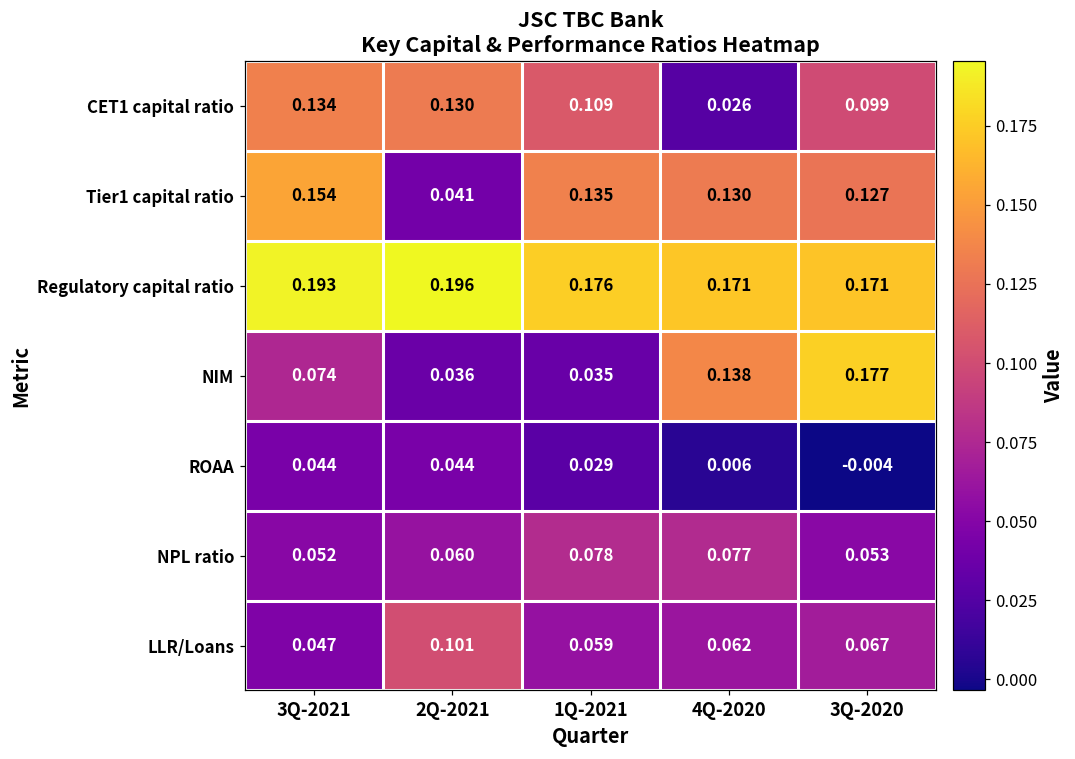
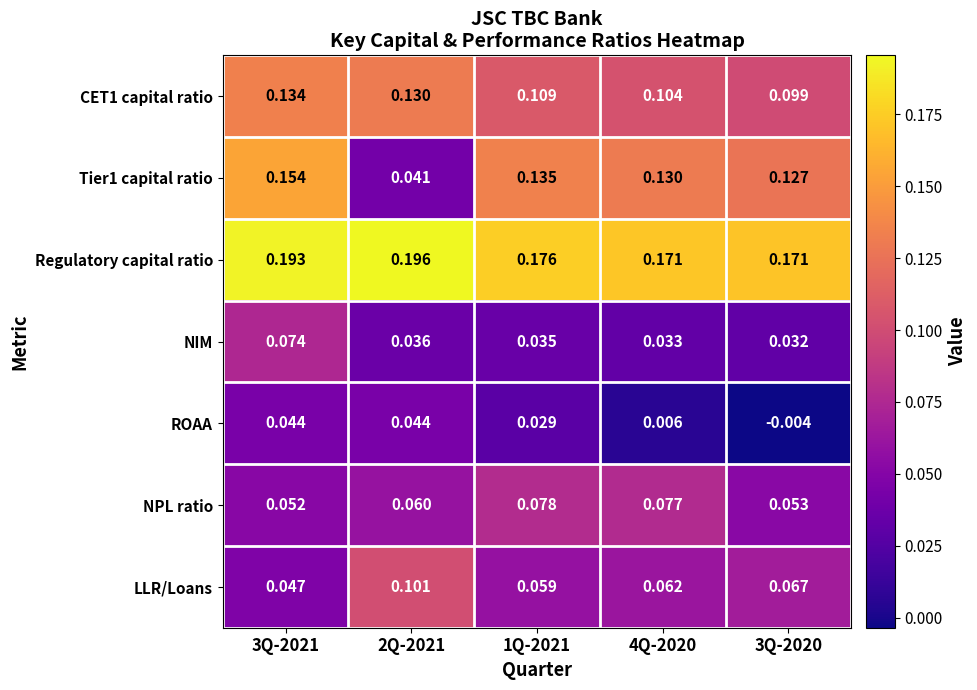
  {
    "CET1 capital ratio": {
      "3Q-2021": 0.134,
      "2Q-2021": 0.130,
      "1Q-2021": 0.109,
-     "4Q-2020": 0.026,
+     "4Q-2020": 0.104,
      "3Q-2020": 0.099
    },
    "Tier1 capital ratio": {
      "3Q-2021": 0.154,
      "2Q-2021": 0.041,
      "1Q-2021": 0.135,
      "4Q-2020": 0.130,
      "3Q-2020": 0.127
    },
    "Regulatory capital ratio": {
      "3Q-2021": 0.193,
      "2Q-2021": 0.196,
      "1Q-2021": 0.176,
      "4Q-2020": 0.171,
      "3Q-2020": 0.171
    },
    "NIM": {
      "3Q-2021": 0.074,
      "2Q-2021": 0.036,
      "1Q-2021": 0.035,
-     "4Q-2020": 0.138,
-     "3Q-2020": 0.177
+     "4Q-2020": 0.033,
+     "3Q-2020": 0.032
    },
    "ROAA": {
      "3Q-2021": 0.044,
      "2Q-2021": 0.044,
      "1Q-2021": 0.029,
      "4Q-2020": 0.006,
      "3Q-2020": -0.004
    },
    "NPL ratio": {
      "3Q-2021": 0.052,
      "2Q-2021": 0.060,
      "1Q-2021": 0.078,
      "4Q-2020": 0.077,
      "3Q-2020": 0.053
    },
    "LLR/Loans": {
      "3Q-2021": 0.047,
      "2Q-2021": 0.101,
      "1Q-2021": 0.059,
      "4Q-2020": 0.062,
      "3Q-2020": 0.067
    }
  }
